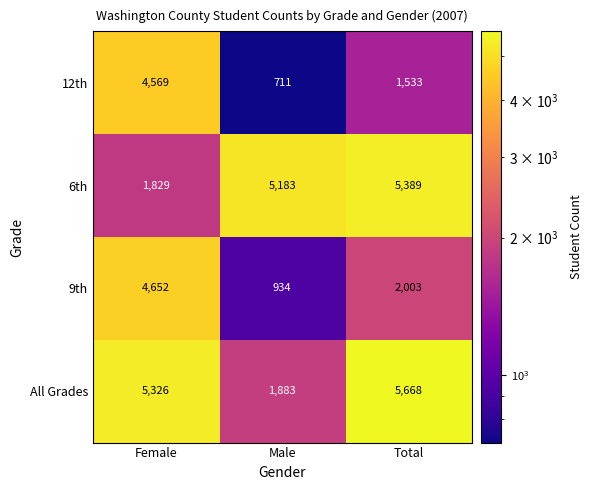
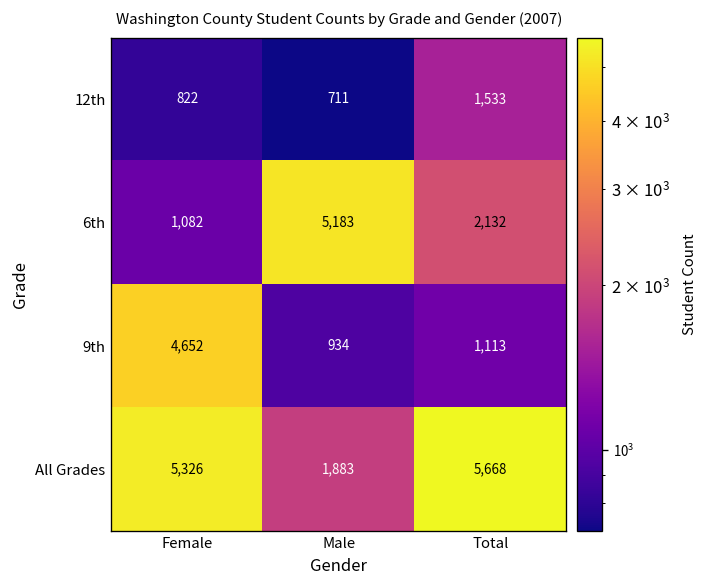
  {
    "12th": {
-     "Female": "4,569",
+     "Female": "822",
      "Male": "711",
      "Total": "1,533"
    },
    "6th": {
-     "Female": "1,829",
+     "Female": "1,082",
      "Male": "5,183",
-     "Total": "5,389"
+     "Total": "2,132"
    },
    "9th": {
      "Female": "4,652",
      "Male": "934",
-     "Total": "2,003"
+     "Total": "1,113"
    },
    "All Grades": {
      "Female": "5,326",
      "Male": "1,883",
      "Total": "5,668"
    }
  }
